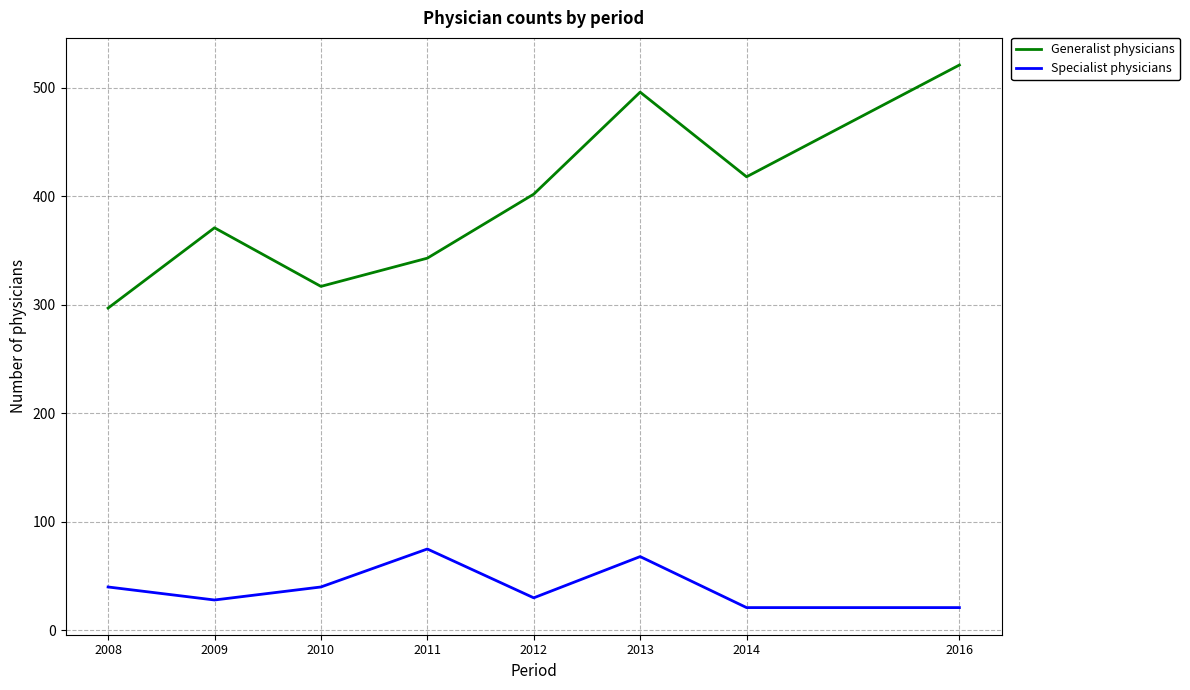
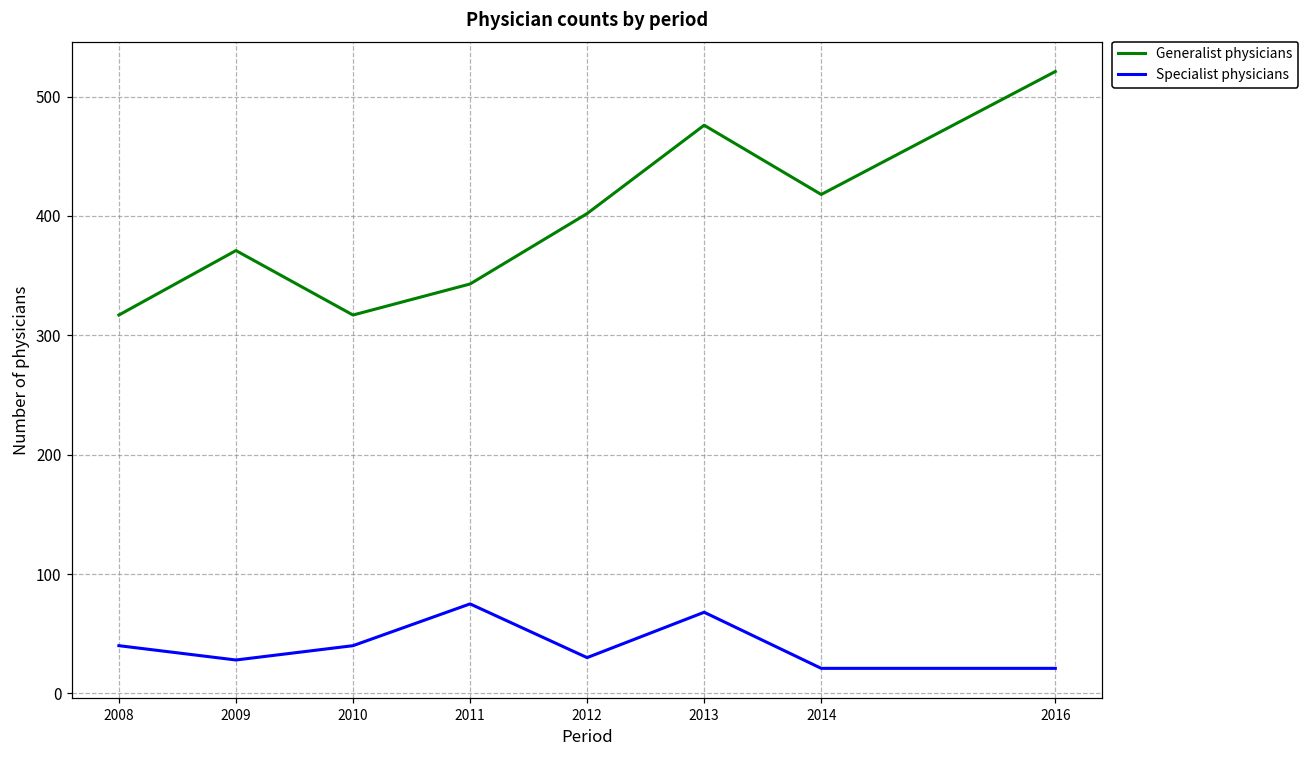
  {
    "Generalist physicians": {
-     "2008": 297,
+     "2008": 317,
      "2009": 371,
      "2010": 317,
      "2011": 343,
      "2012": 402,
-     "2013": 496,
+     "2013": 476,
      "2014": 418,
      "2016": 521
    },
    "Specialist physicians": {
      "2008": 40,
      "2009": 28,
      "2010": 40,
      "2011": 75,
      "2012": 30,
      "2013": 68,
      "2014": 21,
      "2016": 21
    }
  }
